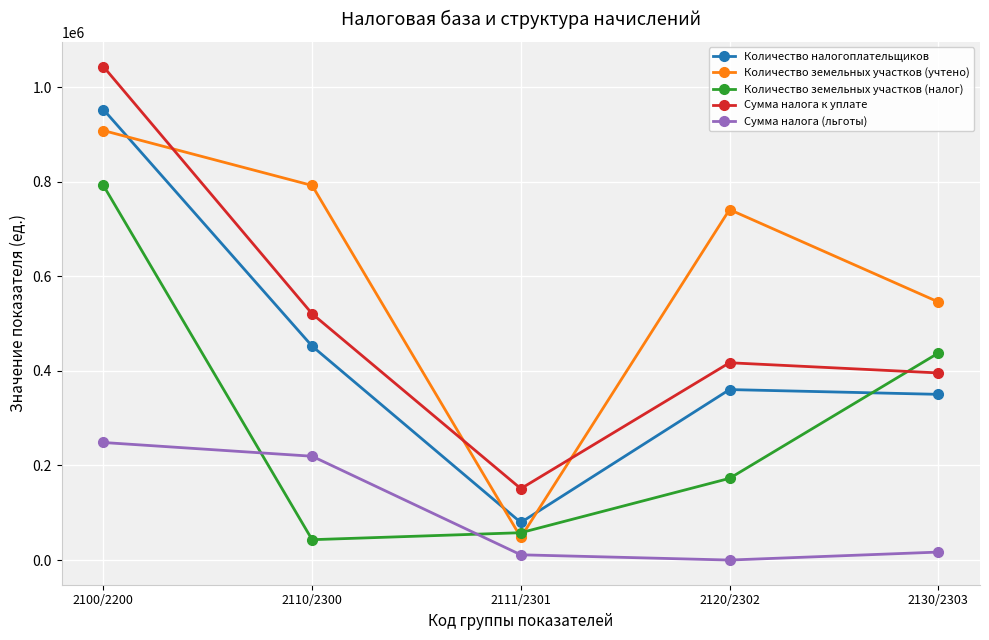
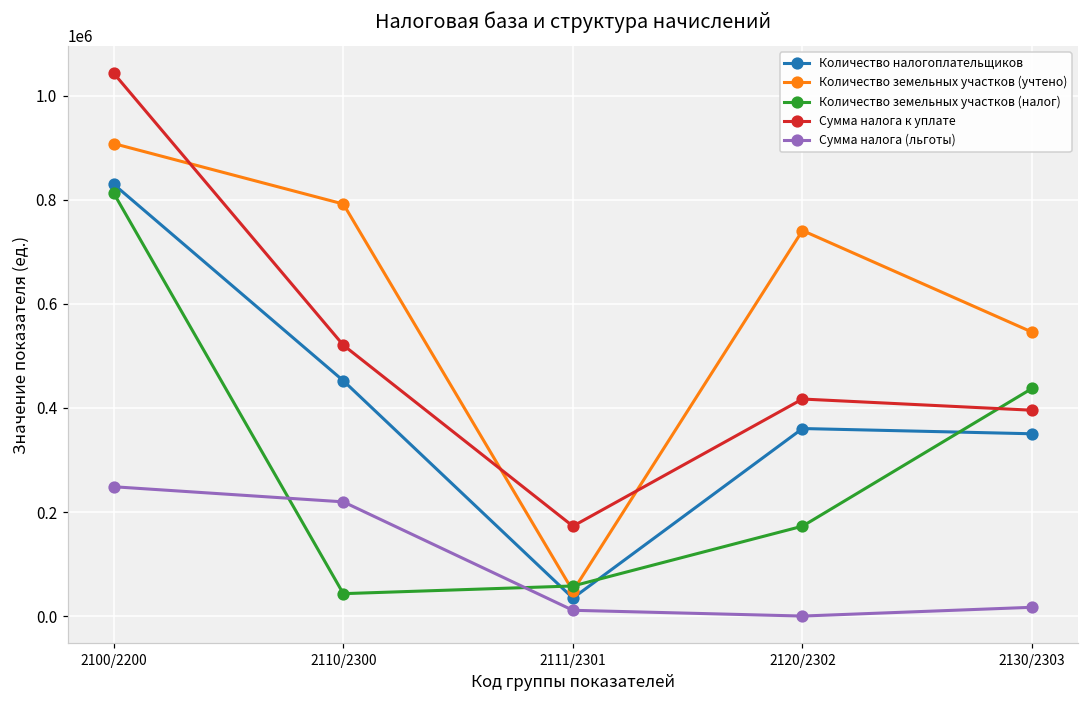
  {
    "Количество налогоплательщиков": {
-     "2100/2200": 950000,
+     "2100/2200": 830000,
      "2110/2300": 450000,
-     "2111/2301": 80000,
+     "2111/2301": 30000,
      "2120/2302": 360000,
      "2130/2303": 350000
    },
    "Количество земельных участков (учтено)": {
      "2100/2200": 910000,
      "2110/2300": 790000,
      "2111/2301": 50000,
      "2120/2302": 740000,
      "2130/2303": 550000
    },
    "Количество земельных участков (налог)": {
-     "2100/2200": 790000,
+     "2100/2200": 810000,
      "2110/2300": 40000,
      "2111/2301": 60000,
      "2120/2302": 170000,
      "2130/2303": 440000
    },
    "Сумма налога к уплате": {
      "2100/2200": 1040000,
      "2110/2300": 520000,
-     "2111/2301": 150000,
+     "2111/2301": 170000,
      "2120/2302": 420000,
      "2130/2303": 400000
    },
    "Сумма налога (льготы)": {
      "2100/2200": 250000,
      "2110/2300": 220000,
      "2111/2301": 10000,
      "2120/2302": 0,
      "2130/2303": 20000
    }
  }
